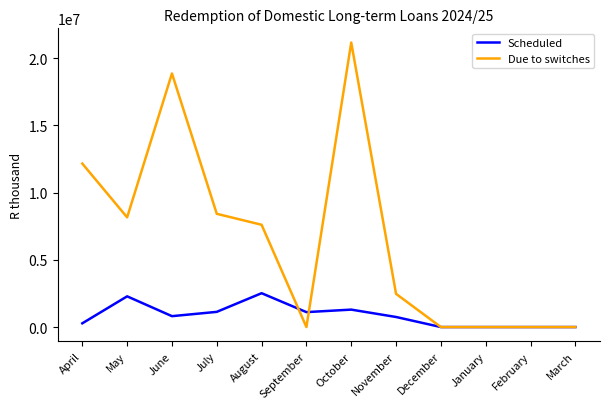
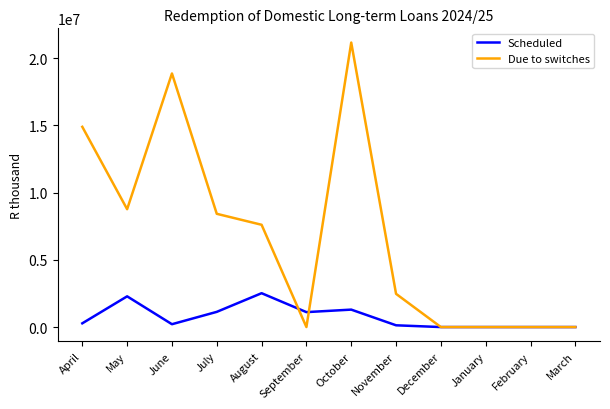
  {
    "Scheduled": {
      "April": 300000,
      "May": 2300000,
-     "June": 800000,
+     "June": 200000,
      "July": 1100000,
      "August": 2500000,
      "September": 1100000,
      "October": 1300000,
-     "November": 700000
+     "November": 100000
    },
    "Due to switches": {
-     "April": 12200000,
-     "May": 8200000,
+     "April": 14900000,
+     "May": 8800000,
      "June": 18900000,
      "July": 8400000,
      "August": 7600000,
      "September": 0,
      "October": 21200000,
      "November": 2500000
    }
  }
